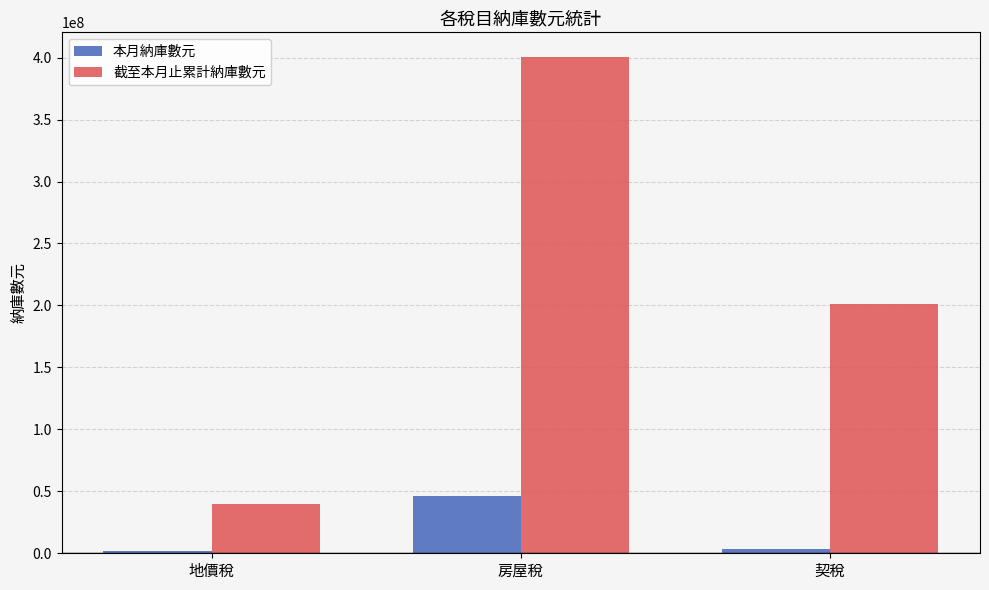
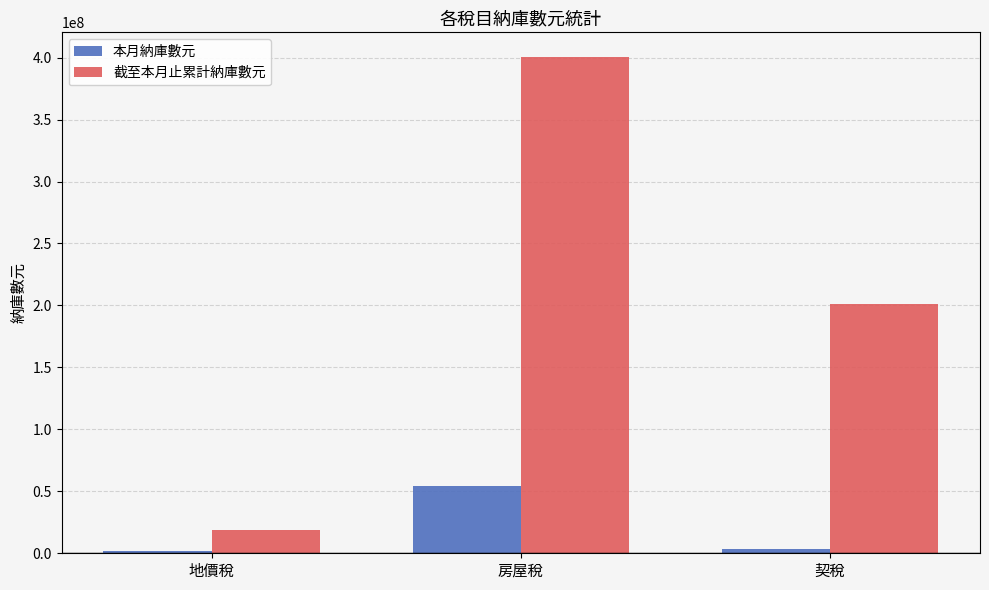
  {
    "本月納庫數元": {
-     "房屋稅": 46000000,
+     "房屋稅": 54000000,
      "契稅": 3000000
    },
    "截至本月止累計納庫數元": {
-     "地價稅": 40000000,
+     "地價稅": 19000000,
      "房屋稅": 400000000,
      "契稅": 201000000
    }
  }
